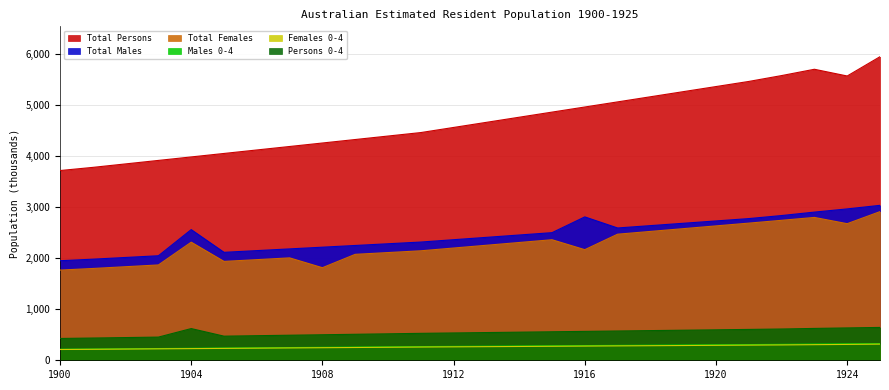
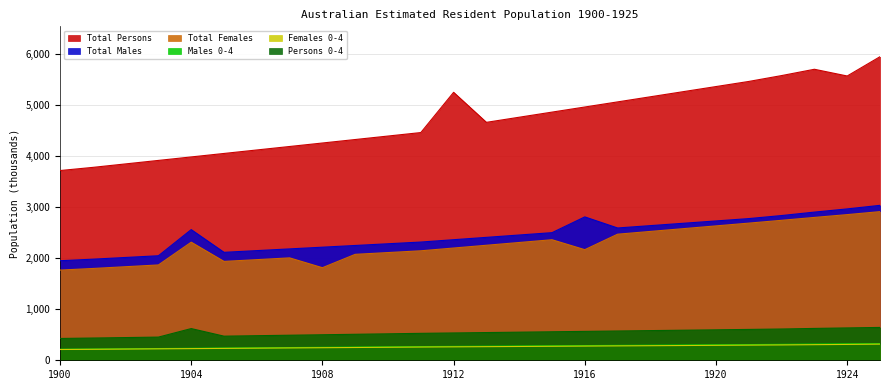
  {
    "Total Persons": {
      "1900": "3,700",
      "1904": "4,000",
      "1908": "4,300",
-     "1912": "4,600",
+     "1912": "5,200",
      "1916": "5,000",
      "1920": "5,400",
      "1924": "5,600"
    },
    "Total Males": {
      "1900": "1,900",
      "1904": "2,600",
      "1908": "2,200",
      "1912": "2,400",
      "1916": "2,800",
      "1920": "2,700",
      "1924": "3,000"
    },
    "Total Females": {
      "1900": "1,800",
      "1904": "2,300",
      "1908": "1,800",
      "1912": "2,200",
      "1916": "2,200",
      "1920": "2,600",
-     "1924": "2,700"
+     "1924": "2,800"
    },
    "Persons 0-4": {
      "1900": "400",
      "1904": "600",
      "1908": "500",
      "1912": "500",
      "1916": "600",
      "1920": "600",
      "1924": "600"
    }
  }
